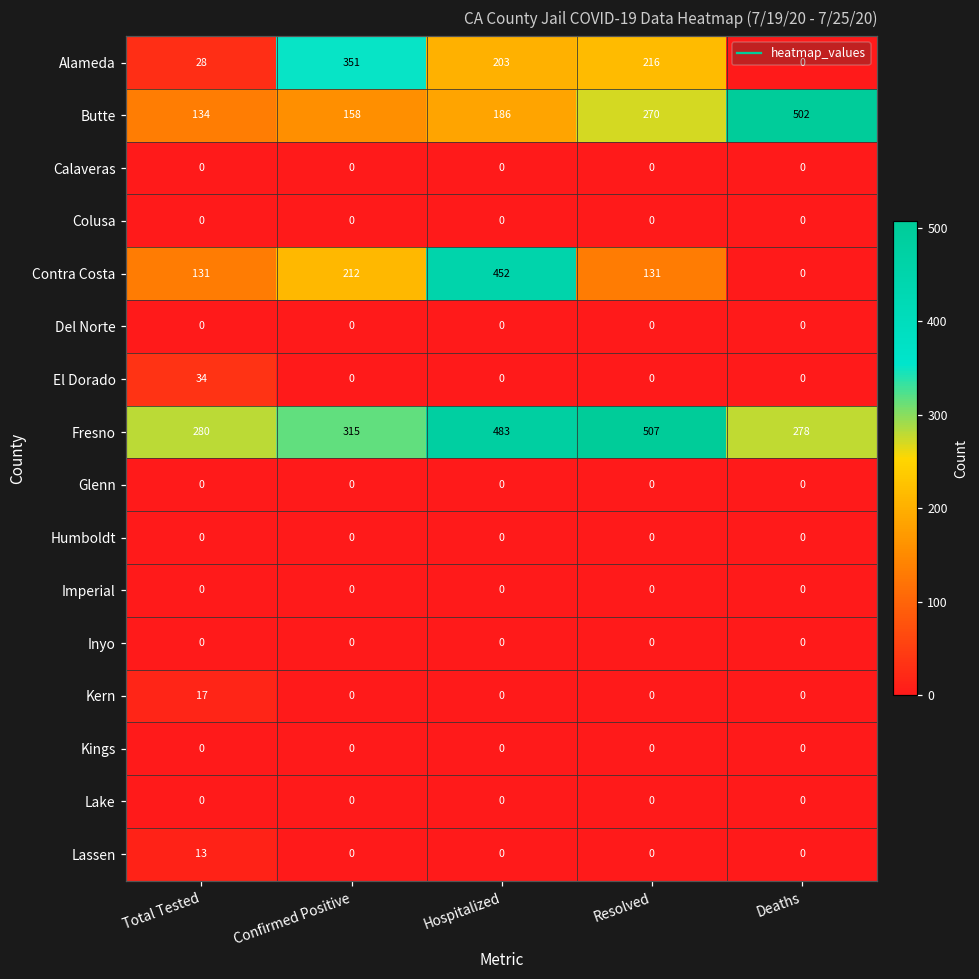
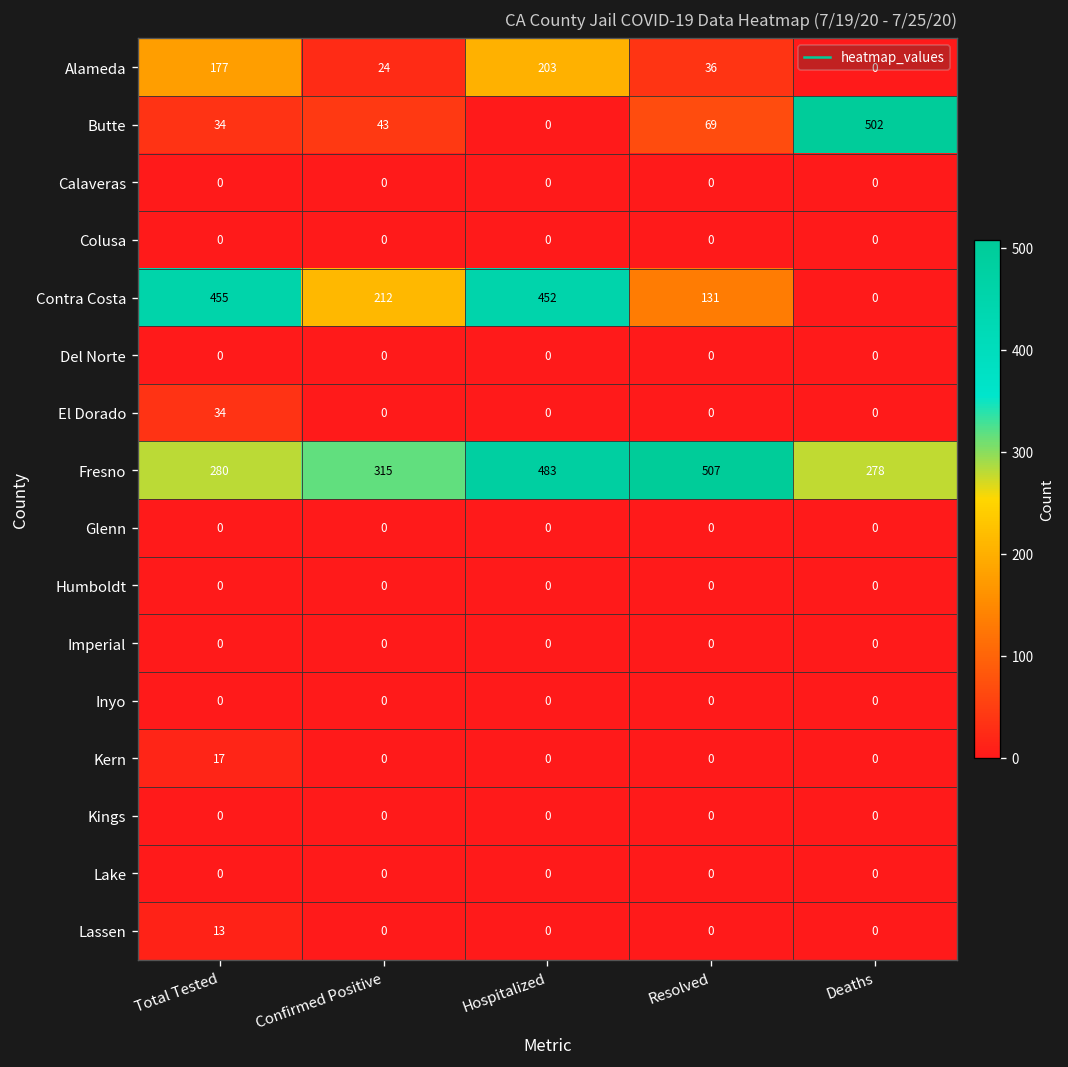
  {
    "Alameda": {
-     "Total Tested": 28,
-     "Confirmed Positive": 351,
+     "Total Tested": 177,
+     "Confirmed Positive": 24,
      "Hospitalized": 203,
-     "Resolved": 216
+     "Resolved": 36
    },
    "Butte": {
-     "Total Tested": 134,
-     "Confirmed Positive": 158,
-     "Hospitalized": 186,
-     "Resolved": 270,
+     "Total Tested": 34,
+     "Confirmed Positive": 43,
+     "Hospitalized": 0,
+     "Resolved": 69,
      "Deaths": 502
    },
    "Calaveras": {
      "Total Tested": 0,
      "Confirmed Positive": 0,
      "Hospitalized": 0,
      "Resolved": 0,
      "Deaths": 0
    },
    "Colusa": {
      "Total Tested": 0,
      "Confirmed Positive": 0,
      "Hospitalized": 0,
      "Resolved": 0,
      "Deaths": 0
    },
    "Contra Costa": {
-     "Total Tested": 131,
+     "Total Tested": 455,
      "Confirmed Positive": 212,
      "Hospitalized": 452,
      "Resolved": 131,
      "Deaths": 0
    },
    "Del Norte": {
      "Total Tested": 0,
      "Confirmed Positive": 0,
      "Hospitalized": 0,
      "Resolved": 0,
      "Deaths": 0
    },
    "El Dorado": {
      "Total Tested": 34,
      "Confirmed Positive": 0,
      "Hospitalized": 0,
      "Resolved": 0,
      "Deaths": 0
    },
    "Fresno": {
      "Total Tested": 280,
      "Confirmed Positive": 315,
      "Hospitalized": 483,
      "Resolved": 507,
      "Deaths": 278
    },
    "Glenn": {
      "Total Tested": 0,
      "Confirmed Positive": 0,
      "Hospitalized": 0,
      "Resolved": 0,
      "Deaths": 0
    },
    "Humboldt": {
      "Total Tested": 0,
      "Confirmed Positive": 0,
      "Hospitalized": 0,
      "Resolved": 0,
      "Deaths": 0
    },
    "Imperial": {
      "Total Tested": 0,
      "Confirmed Positive": 0,
      "Hospitalized": 0,
      "Resolved": 0,
      "Deaths": 0
    },
    "Inyo": {
      "Total Tested": 0,
      "Confirmed Positive": 0,
      "Hospitalized": 0,
      "Resolved": 0,
      "Deaths": 0
    },
    "Kern": {
      "Total Tested": 17,
      "Confirmed Positive": 0,
      "Hospitalized": 0,
      "Resolved": 0,
      "Deaths": 0
    },
    "Kings": {
      "Total Tested": 0,
      "Confirmed Positive": 0,
      "Hospitalized": 0,
      "Resolved": 0,
      "Deaths": 0
    },
    "Lake": {
      "Total Tested": 0,
      "Confirmed Positive": 0,
      "Hospitalized": 0,
      "Resolved": 0,
      "Deaths": 0
    },
    "Lassen": {
      "Total Tested": 13,
      "Confirmed Positive": 0,
      "Hospitalized": 0,
      "Resolved": 0,
      "Deaths": 0
    }
  }
